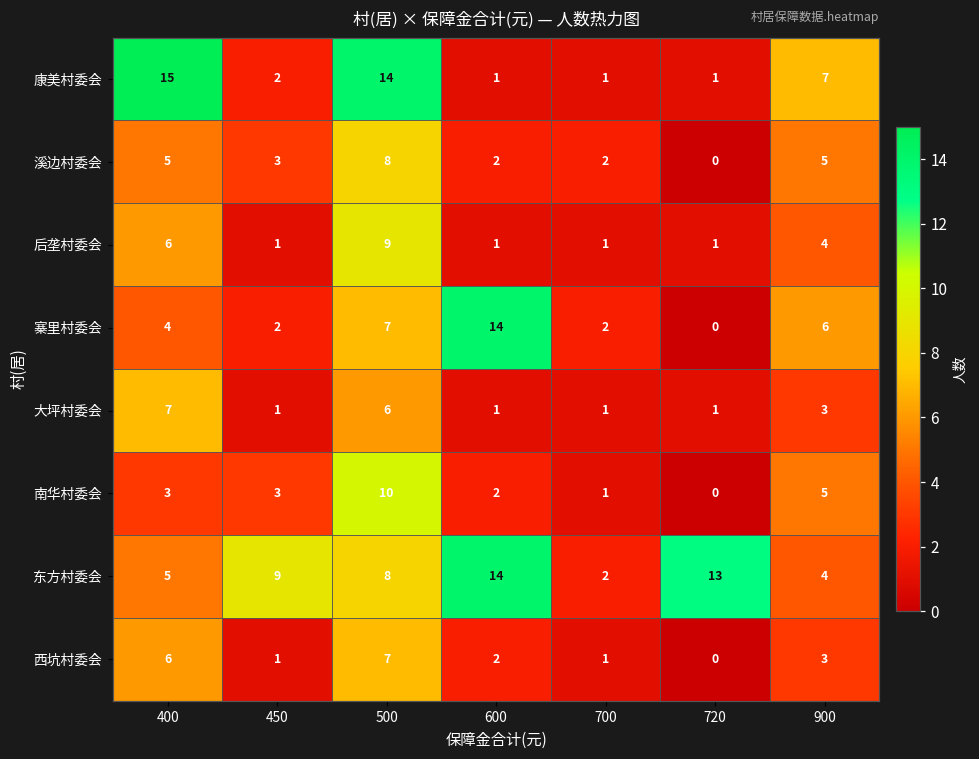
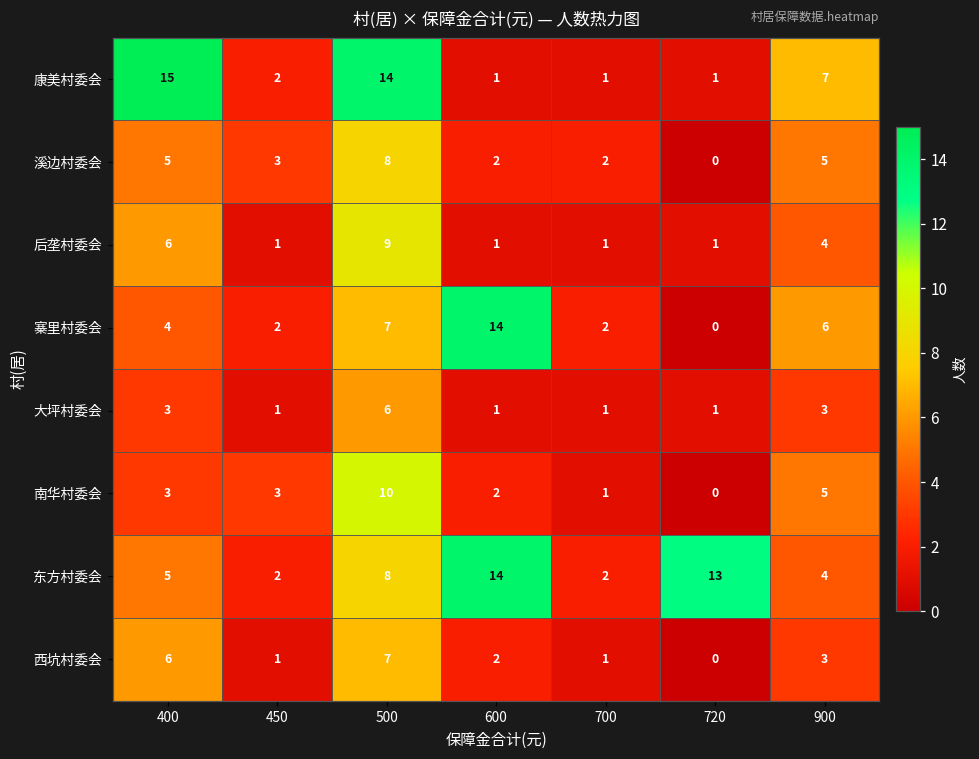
  {
    "康美村委会": {
      "400": 15,
      "450": 2,
      "500": 14,
      "600": 1,
      "700": 1,
      "720": 1,
      "900": 7
    },
    "溪边村委会": {
      "400": 5,
      "450": 3,
      "500": 8,
      "600": 2,
      "700": 2,
      "720": 0,
      "900": 5
    },
    "后垄村委会": {
      "400": 6,
      "450": 1,
      "500": 9,
      "600": 1,
      "700": 1,
      "720": 1,
      "900": 4
    },
    "寨里村委会": {
      "400": 4,
      "450": 2,
      "500": 7,
      "600": 14,
      "700": 2,
      "720": 0,
      "900": 6
    },
    "大坪村委会": {
-     "400": 7,
+     "400": 3,
      "450": 1,
      "500": 6,
      "600": 1,
      "700": 1,
      "720": 1,
      "900": 3
    },
    "南华村委会": {
      "400": 3,
      "450": 3,
      "500": 10,
      "600": 2,
      "700": 1,
      "720": 0,
      "900": 5
    },
    "东方村委会": {
      "400": 5,
-     "450": 9,
+     "450": 2,
      "500": 8,
      "600": 14,
      "700": 2,
      "720": 13,
      "900": 4
    },
    "西坑村委会": {
      "400": 6,
      "450": 1,
      "500": 7,
      "600": 2,
      "700": 1,
      "720": 0,
      "900": 3
    }
  }
